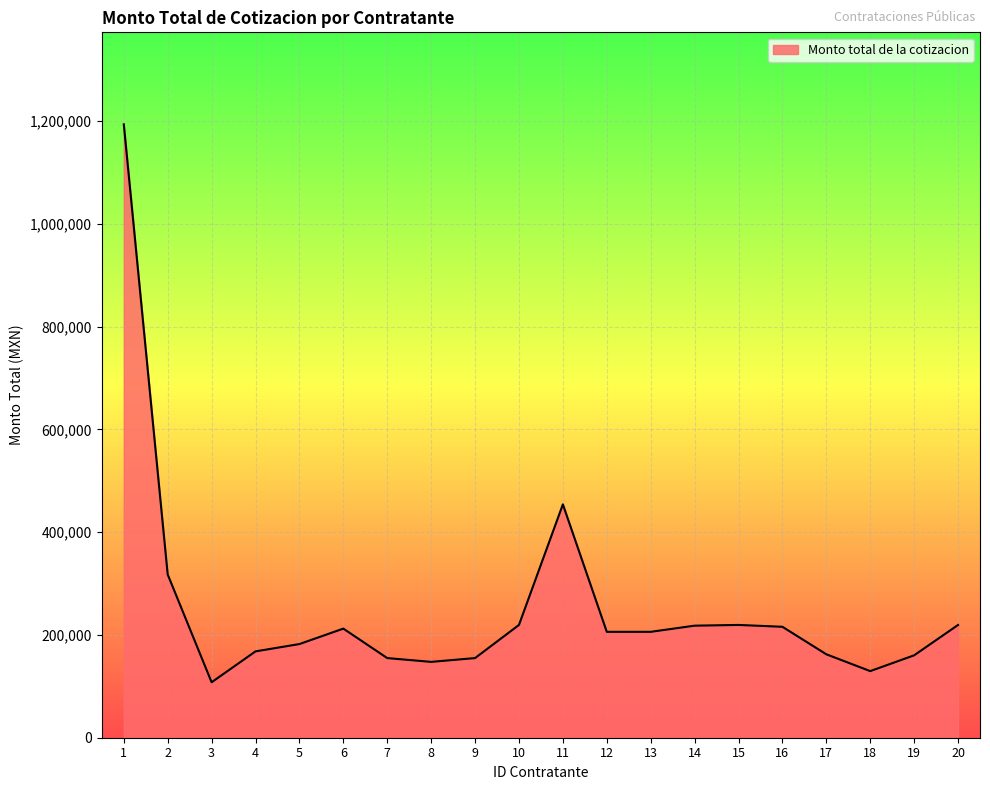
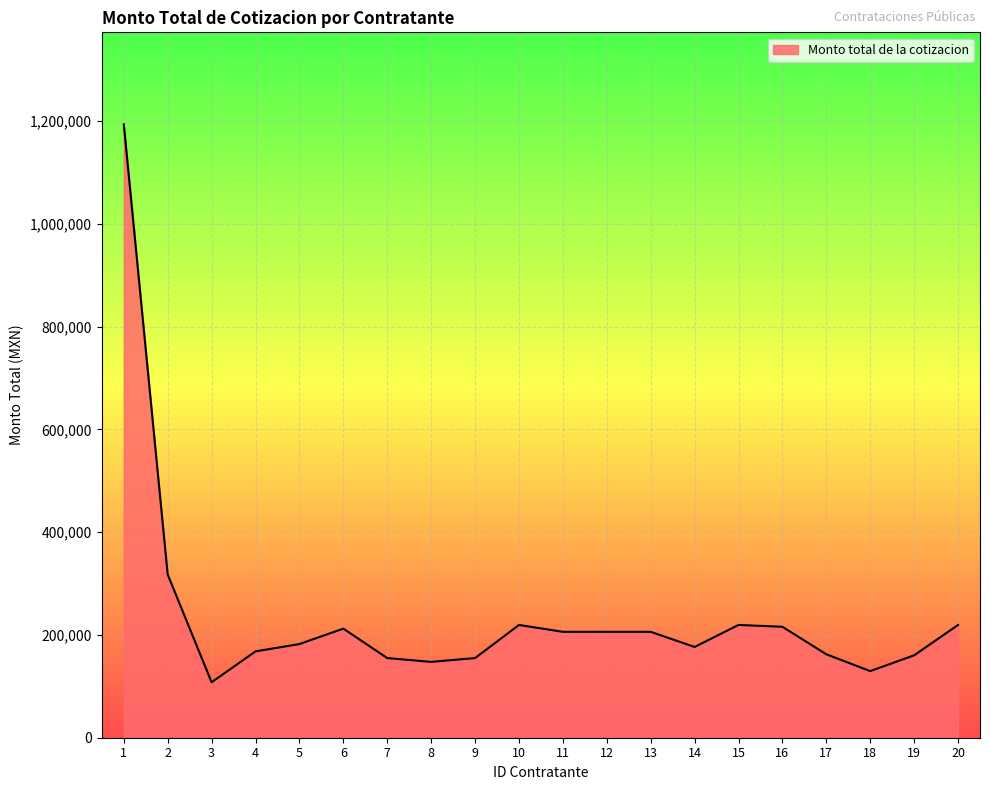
  {
    "1": "1,190,000",
    "2": "320,000",
    "3": "110,000",
    "4": "170,000",
    "5": "180,000",
    "6": "210,000",
    "7": "150,000",
    "8": "150,000",
    "9": "150,000",
    "10": "220,000",
-   "11": "450,000",
+   "11": "210,000",
    "12": "210,000",
    "13": "210,000",
-   "14": "220,000",
+   "14": "180,000",
    "15": "220,000",
    "16": "220,000",
    "17": "160,000",
    "18": "130,000",
    "19": "160,000",
    "20": "220,000"
  }
